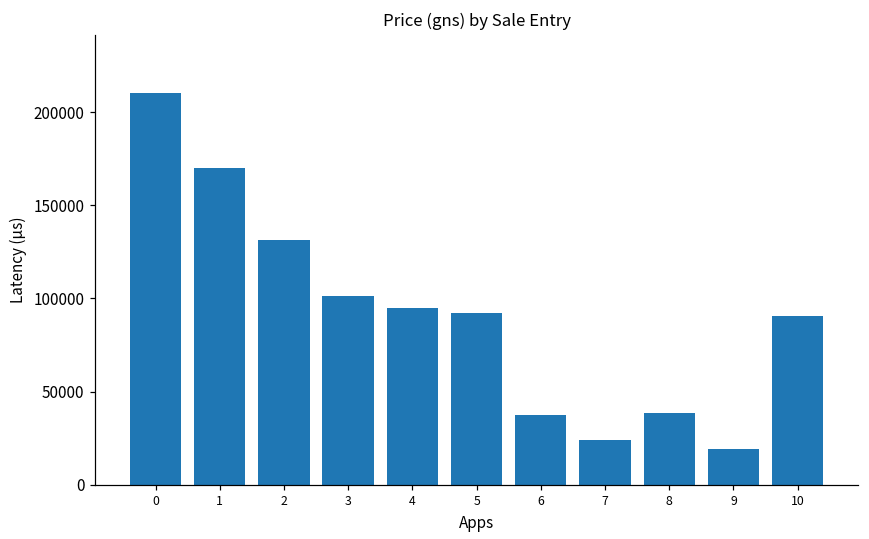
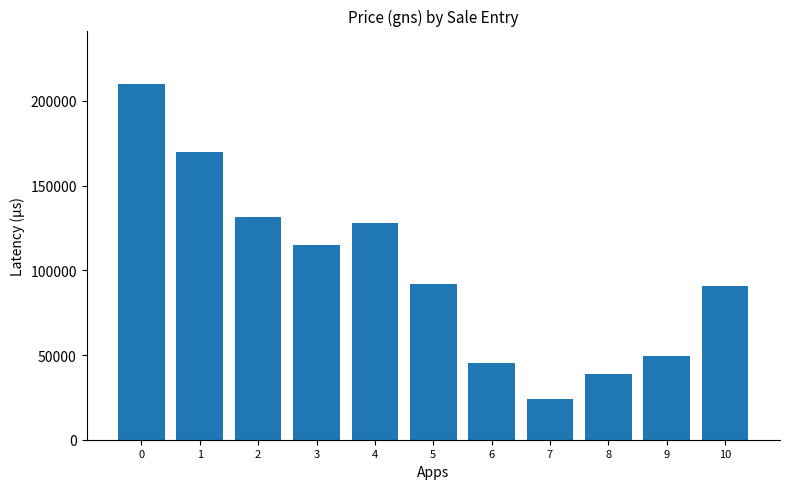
  {
    "0": 210000,
    "1": 170000,
    "2": 132000,
-   "3": 101000,
-   "4": 95000,
+   "3": 115000,
+   "4": 128000,
    "5": 92000,
-   "6": 37000,
+   "6": 45000,
    "7": 24000,
    "8": 39000,
-   "9": 19000,
+   "9": 50000,
    "10": 91000
  }
